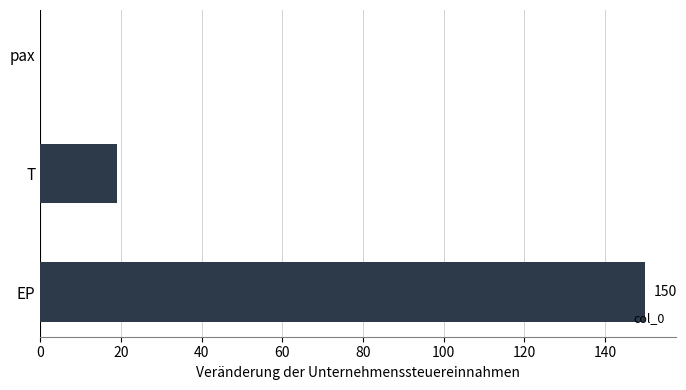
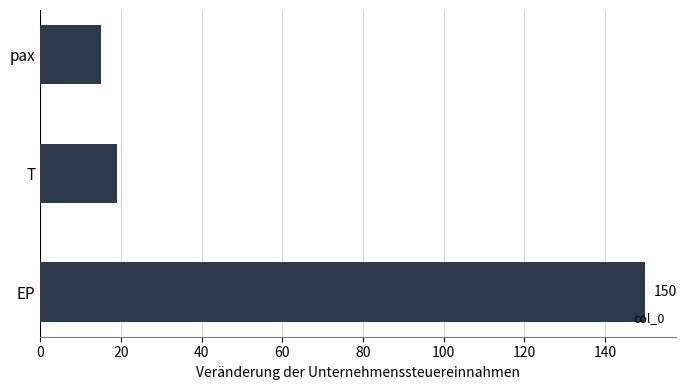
  {
-   "pax": 0,
+   "pax": 15,
    "T": 19
  }
